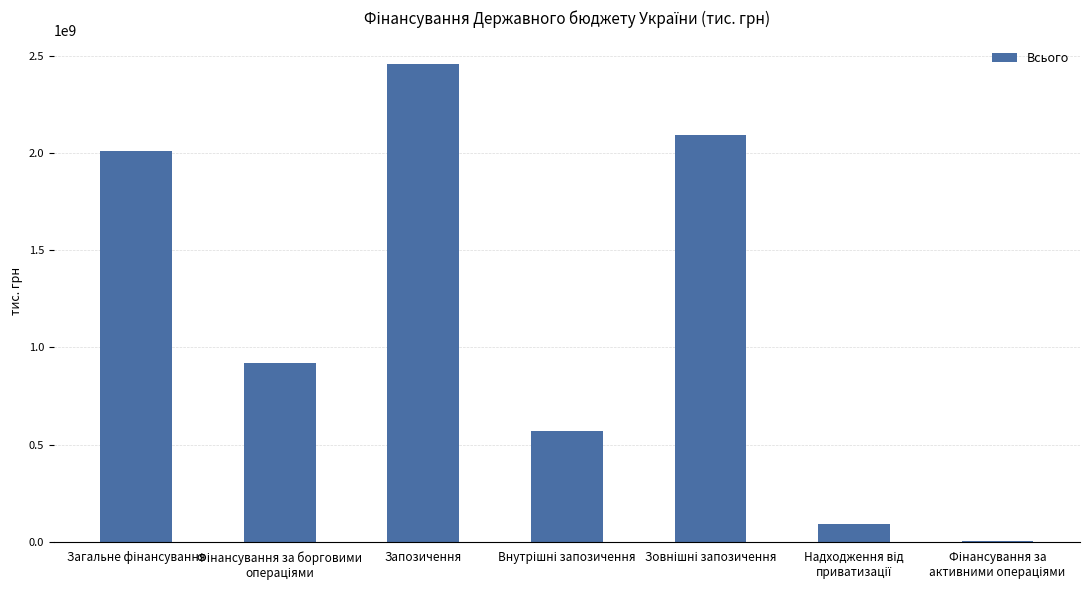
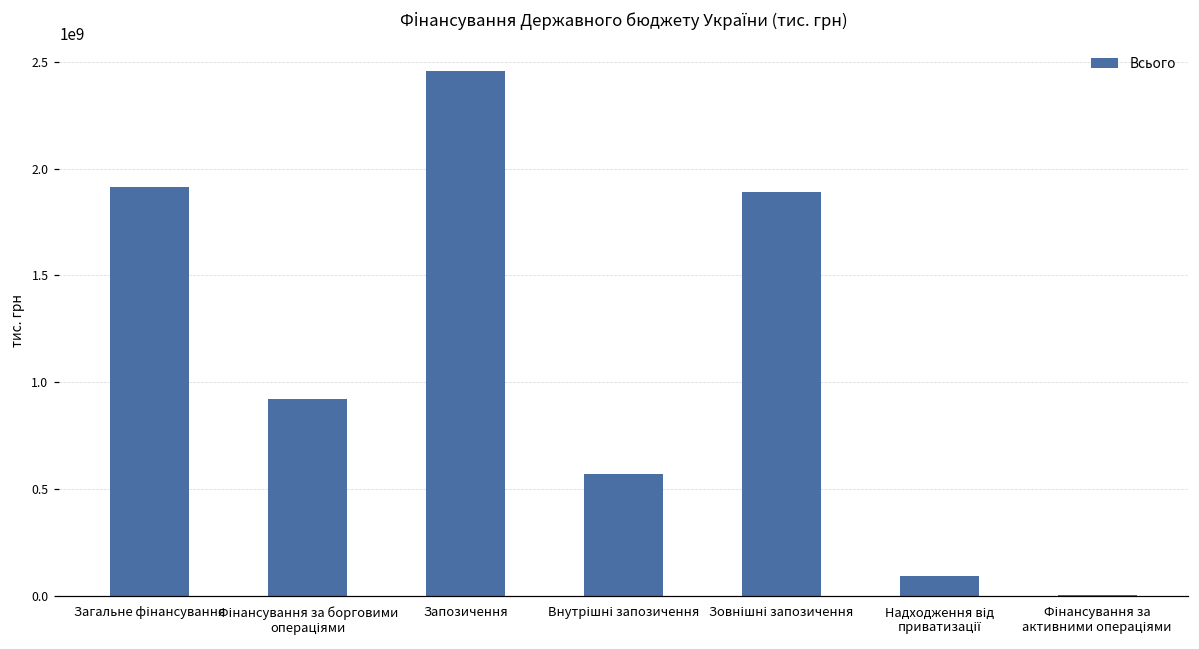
  {
-   "Загальне фінансування": 2010000000,
+   "Загальне фінансування": 1920000000,
    "Фінансування за борговими операціями": 920000000,
    "Запозичення": 2460000000,
    "Внутрішні запозичення": 570000000,
-   "Зовнішні запозичення": 2090000000,
+   "Зовнішні запозичення": 1890000000,
    "Надходження від приватизації": 90000000
  }
